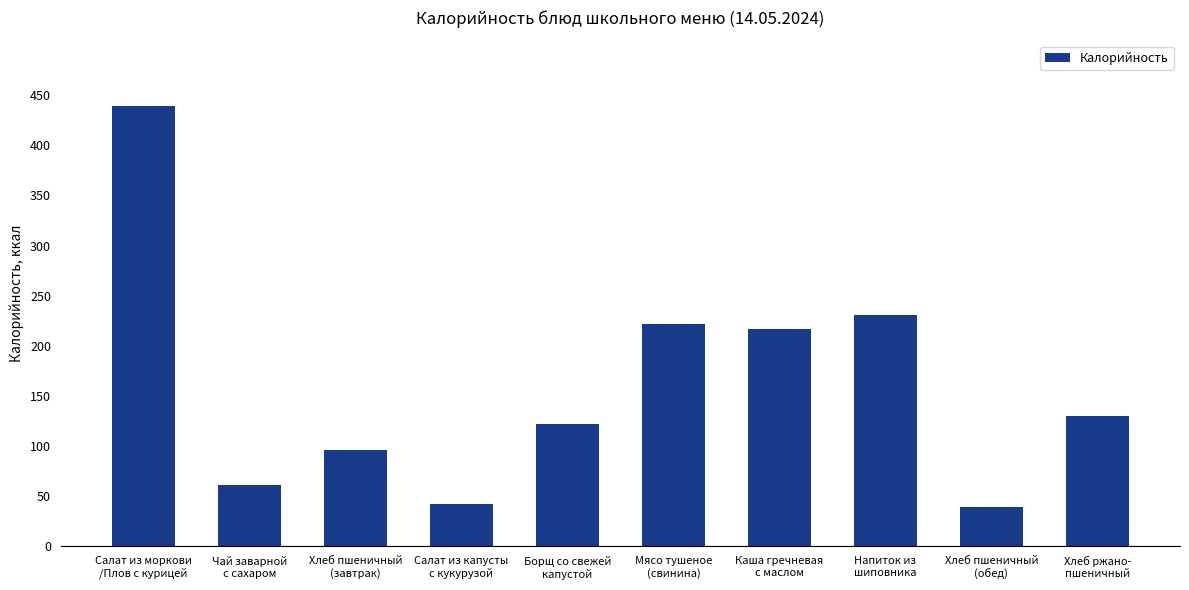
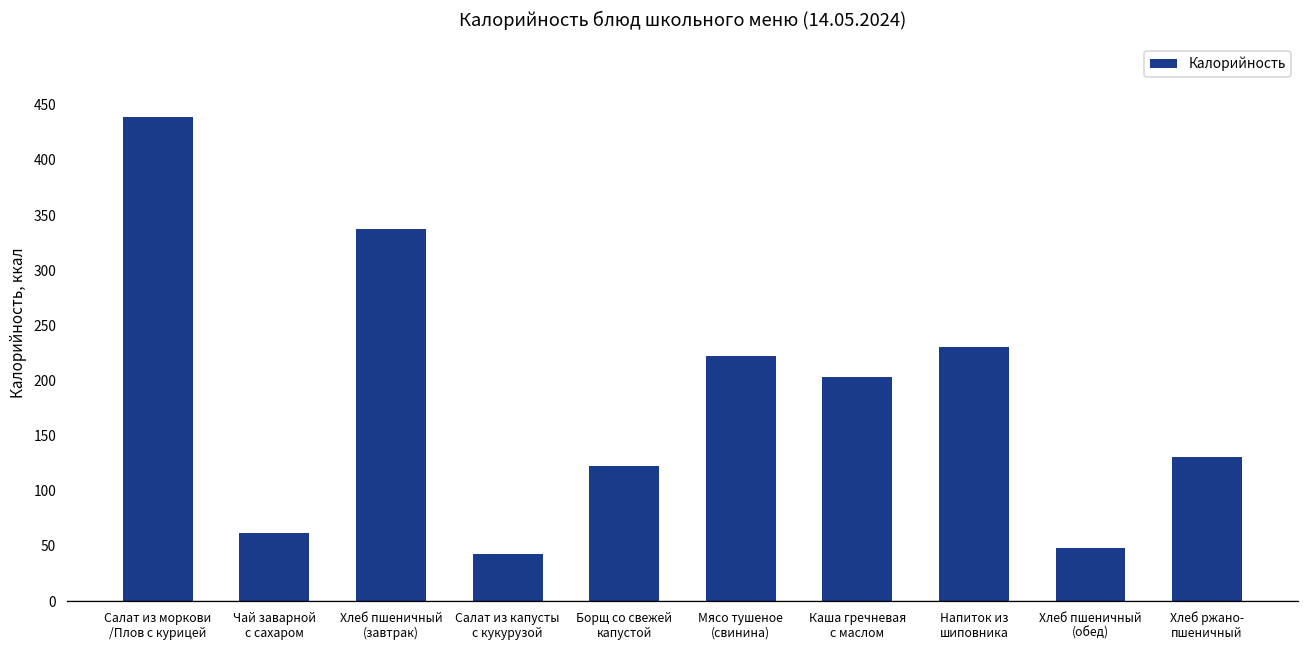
  {
    "Салат из моркови /Плов с курицей": 439,
    "Чай заварной с сахаром": 62,
-   "Хлеб пшеничный (завтрак)": 96,
+   "Хлеб пшеничный (завтрак)": 337,
    "Салат из капусты с кукурузой": 43,
    "Борщ со свежей капустой": 122,
    "Мясо тушеное (свинина)": 222,
-   "Каша гречневая с маслом": 217,
+   "Каша гречневая с маслом": 203,
    "Напиток из шиповника": 231,
-   "Хлеб пшеничный (обед)": 40,
+   "Хлеб пшеничный (обед)": 48,
    "Хлеб ржано- пшеничный": 131
  }
